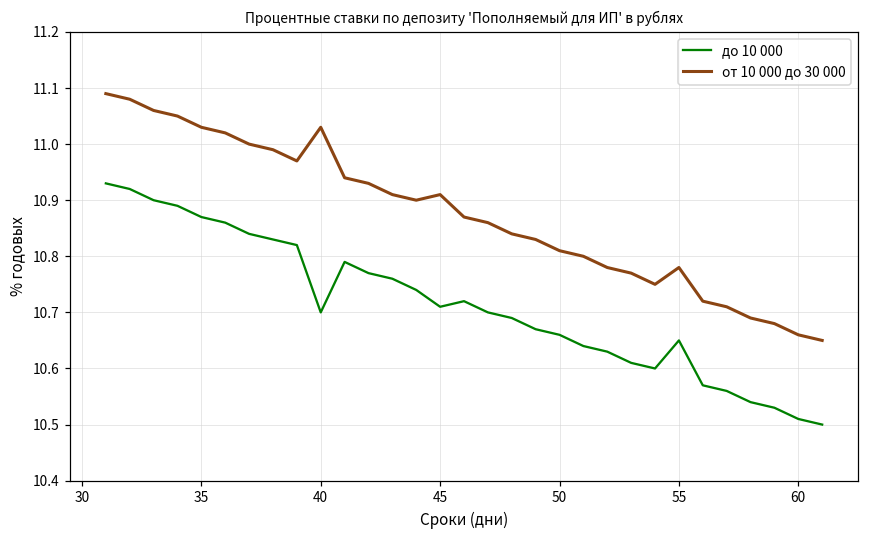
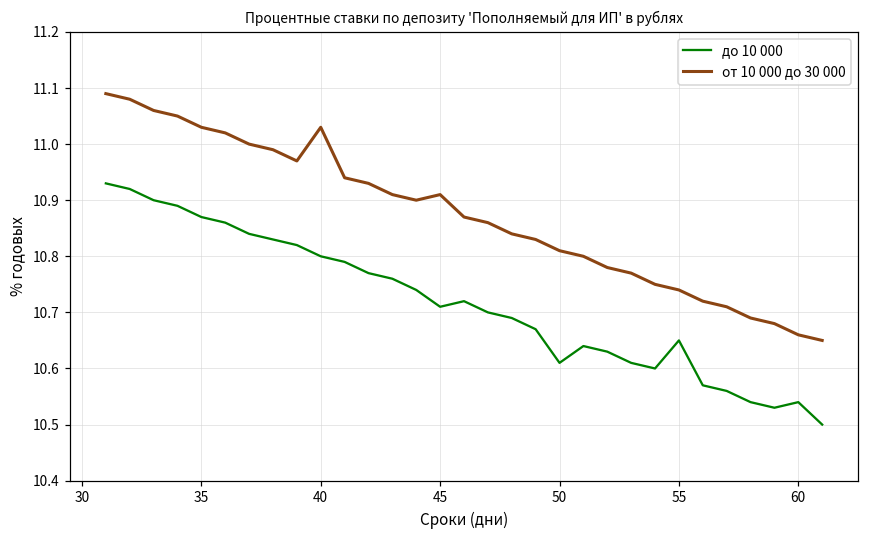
  {
    "до 10 000": {
      "35": 10.87,
-     "40": 10.7,
+     "40": 10.8,
      "45": 10.71,
-     "50": 10.66,
+     "50": 10.61,
      "55": 10.65,
-     "60": 10.51
+     "60": 10.54
    },
    "от 10 000 до 30 000": {
      "35": 11.03,
      "40": 11.03,
      "45": 10.91,
      "50": 10.81,
-     "55": 10.78,
+     "55": 10.74,
      "60": 10.66
    }
  }
